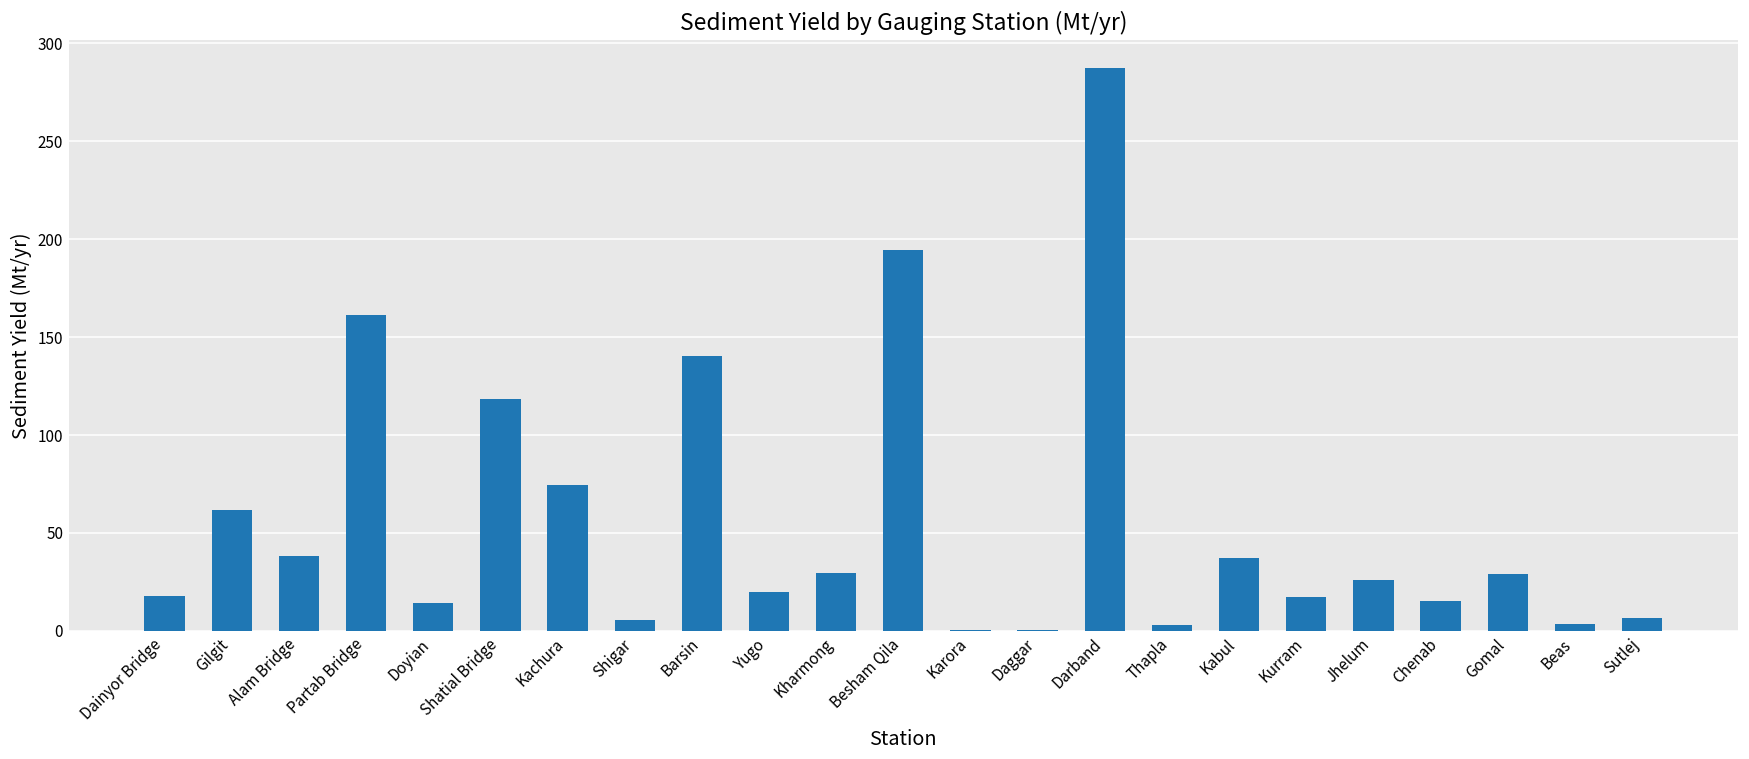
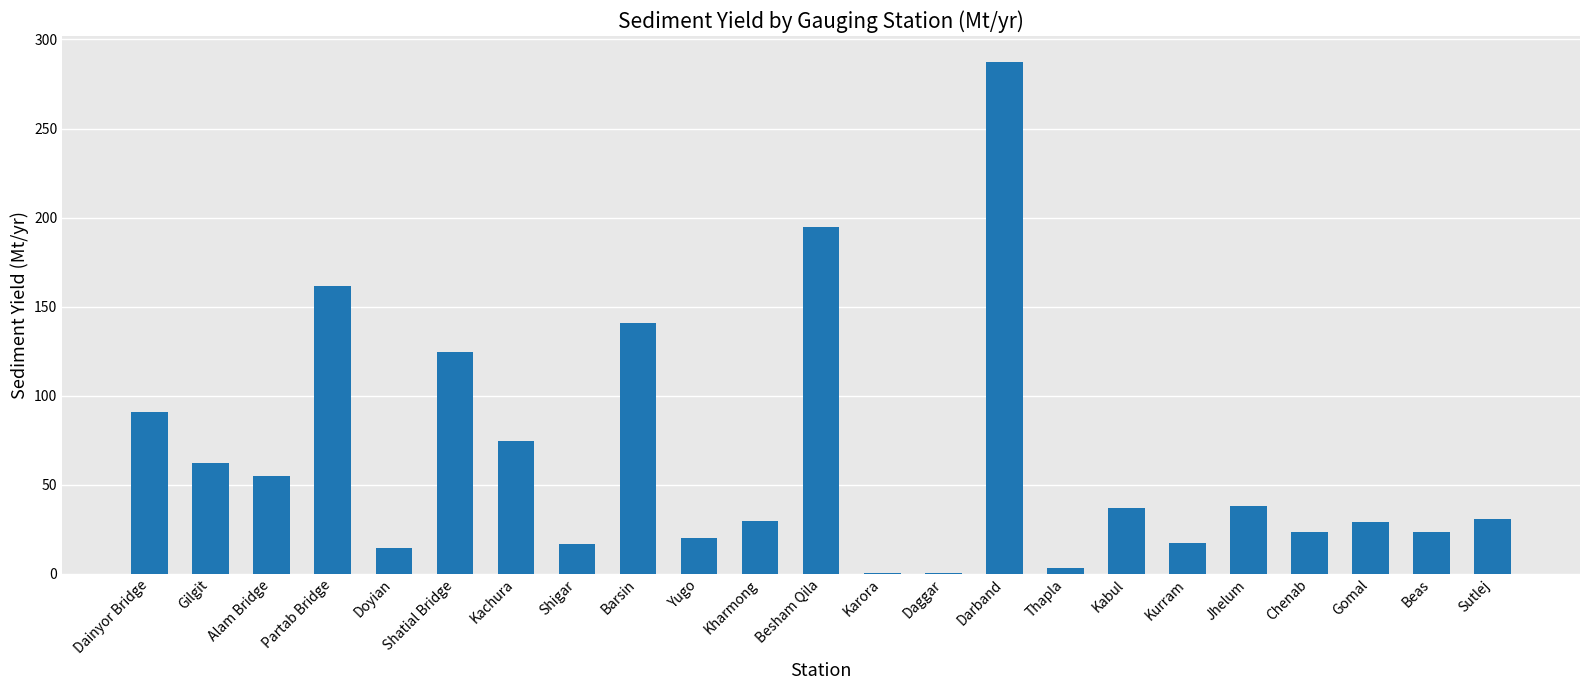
  {
-   "Dainyor Bridge": 18,
+   "Dainyor Bridge": 91,
    "Gilgit": 62,
-   "Alam Bridge": 38,
+   "Alam Bridge": 55,
    "Partab Bridge": 161,
    "Doyian": 14,
-   "Shatial Bridge": 119,
+   "Shatial Bridge": 125,
    "Kachura": 75,
-   "Shigar": 6,
+   "Shigar": 17,
    "Barsin": 141,
    "Yugo": 20,
    "Kharmong": 30,
    "Besham Qila": 194,
    "Darband": 288,
    "Thapla": 3,
    "Kabul": 37,
    "Kurram": 17,
-   "Jhelum": 26,
-   "Chenab": 15,
+   "Jhelum": 38,
+   "Chenab": 23,
    "Gomal": 29,
-   "Beas": 4,
-   "Sutlej": 7
+   "Beas": 24,
+   "Sutlej": 30
  }
